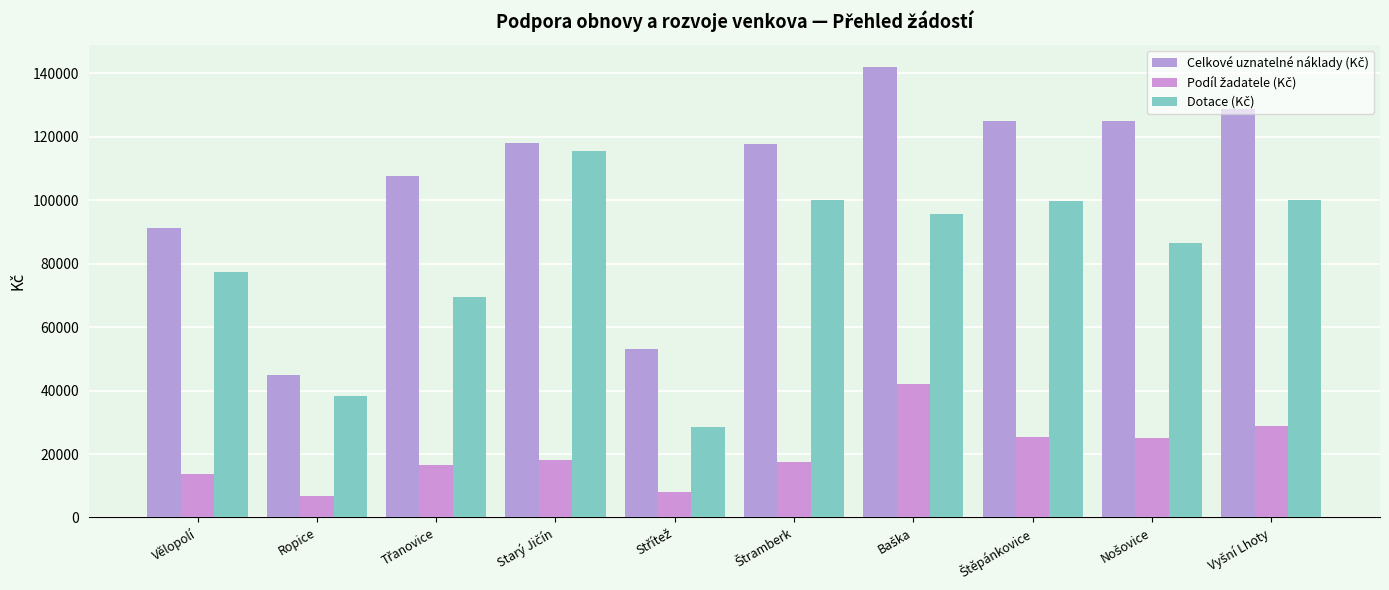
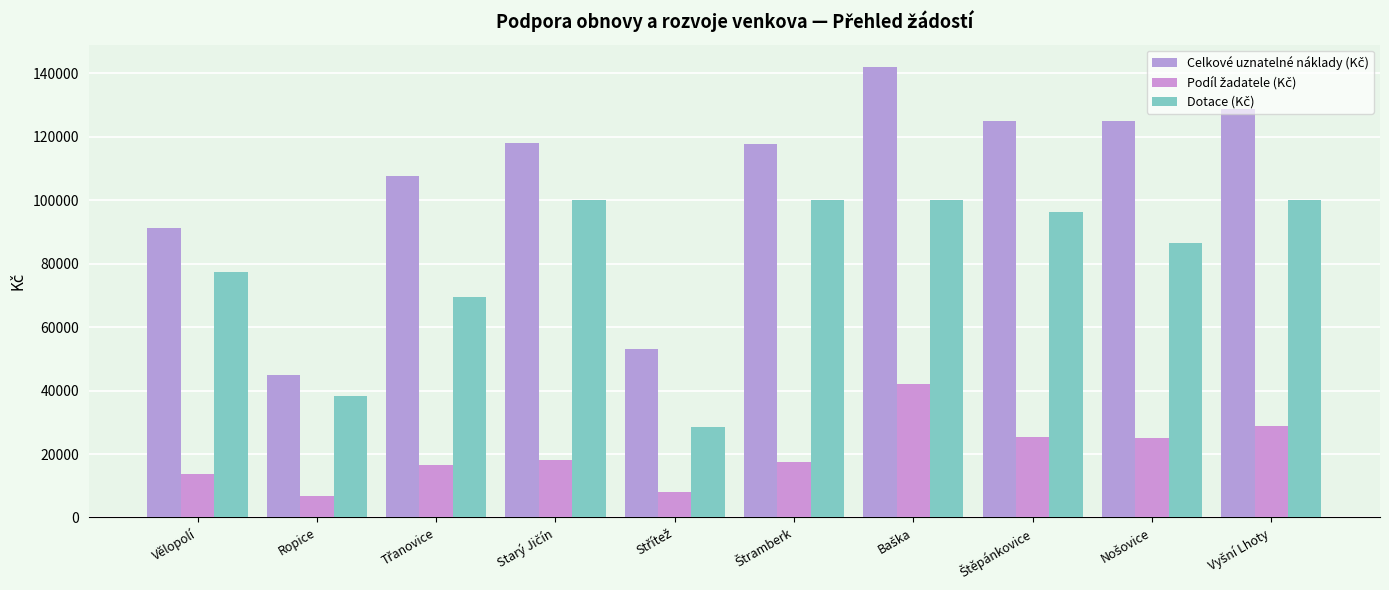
  {
    "Dotace (Kč)": {
      "Vělopolí": 77000,
      "Ropice": 38000,
      "Třanovice": 70000,
-     "Starý Jičín": 116000,
+     "Starý Jičín": 100000,
      "Střítež": 28000,
      "Štramberk": 100000,
-     "Baška": 96000,
-     "Štěpánkovice": 100000,
+     "Baška": 100000,
+     "Štěpánkovice": 96000,
      "Nošovice": 86000,
      "Vyšní Lhoty": 100000
    }
  }
